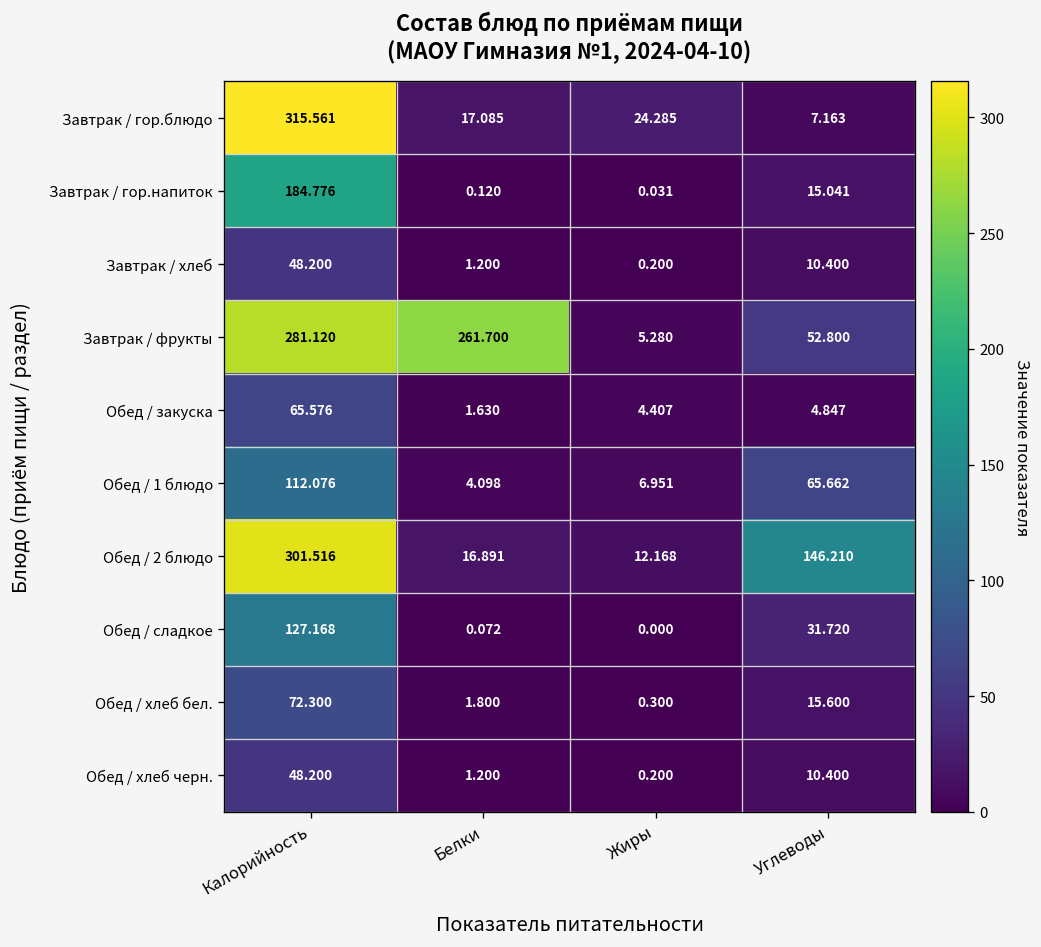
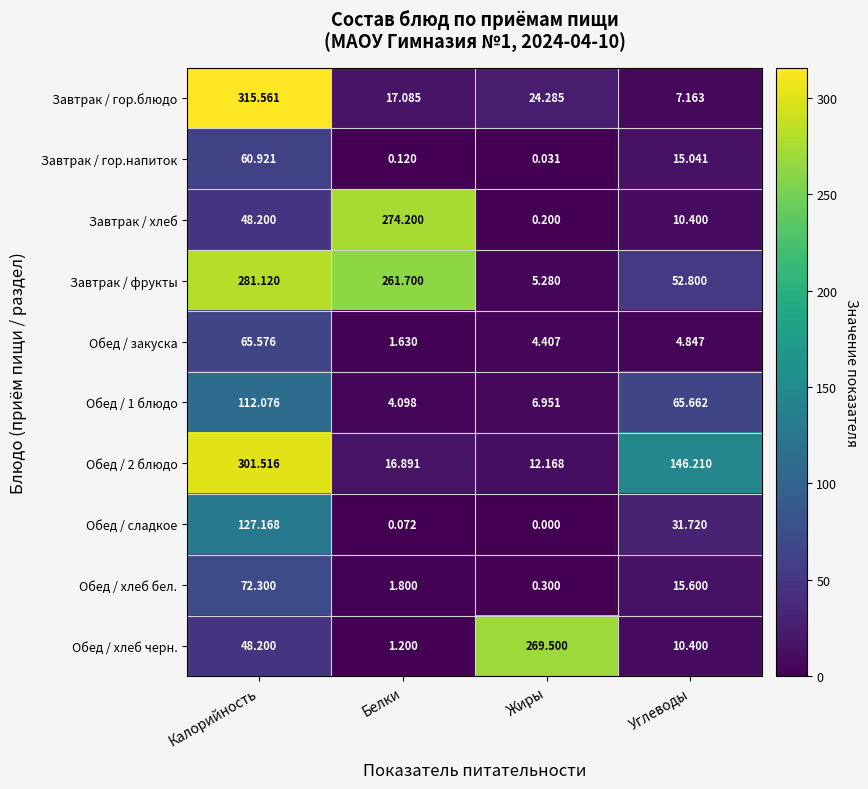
  {
    "Завтрак / гор.блюдо": {
      "Калорийность": 315.561,
      "Белки": 17.085,
      "Жиры": 24.285,
      "Углеводы": 7.163
    },
    "Завтрак / гор.напиток": {
-     "Калорийность": 184.776,
+     "Калорийность": 60.921,
      "Белки": 0.120,
      "Жиры": 0.031,
      "Углеводы": 15.041
    },
    "Завтрак / хлеб": {
      "Калорийность": 48.200,
-     "Белки": 1.200,
+     "Белки": 274.200,
      "Жиры": 0.200,
      "Углеводы": 10.400
    },
    "Завтрак / фрукты": {
      "Калорийность": 281.120,
      "Белки": 261.700,
      "Жиры": 5.280,
      "Углеводы": 52.800
    },
    "Обед / закуска": {
      "Калорийность": 65.576,
      "Белки": 1.630,
      "Жиры": 4.407,
      "Углеводы": 4.847
    },
    "Обед / 1 блюдо": {
      "Калорийность": 112.076,
      "Белки": 4.098,
      "Жиры": 6.951,
      "Углеводы": 65.662
    },
    "Обед / 2 блюдо": {
      "Калорийность": 301.516,
      "Белки": 16.891,
      "Жиры": 12.168,
      "Углеводы": 146.210
    },
    "Обед / сладкое": {
      "Калорийность": 127.168,
      "Белки": 0.072,
      "Жиры": 0.000,
      "Углеводы": 31.720
    },
    "Обед / хлеб бел.": {
      "Калорийность": 72.300,
      "Белки": 1.800,
      "Жиры": 0.300,
      "Углеводы": 15.600
    },
    "Обед / хлеб черн.": {
      "Калорийность": 48.200,
      "Белки": 1.200,
-     "Жиры": 0.200,
+     "Жиры": 269.500,
      "Углеводы": 10.400
    }
  }
